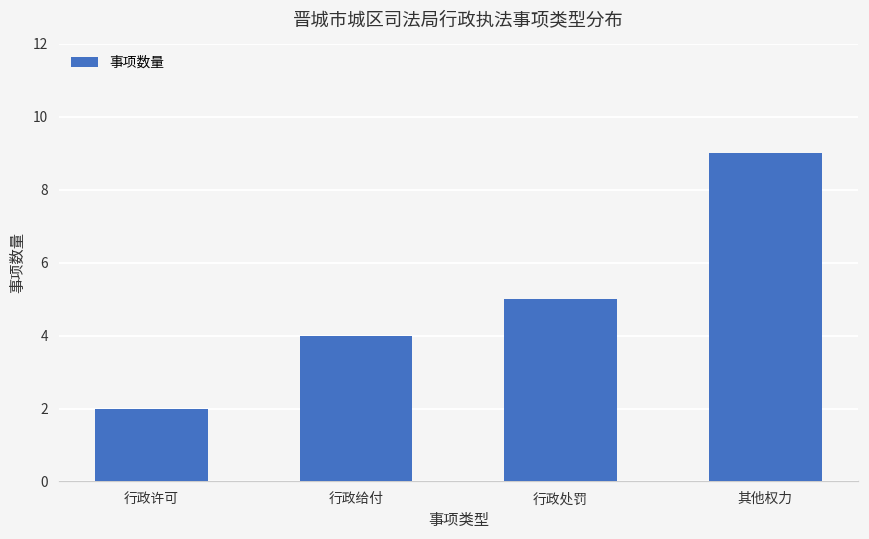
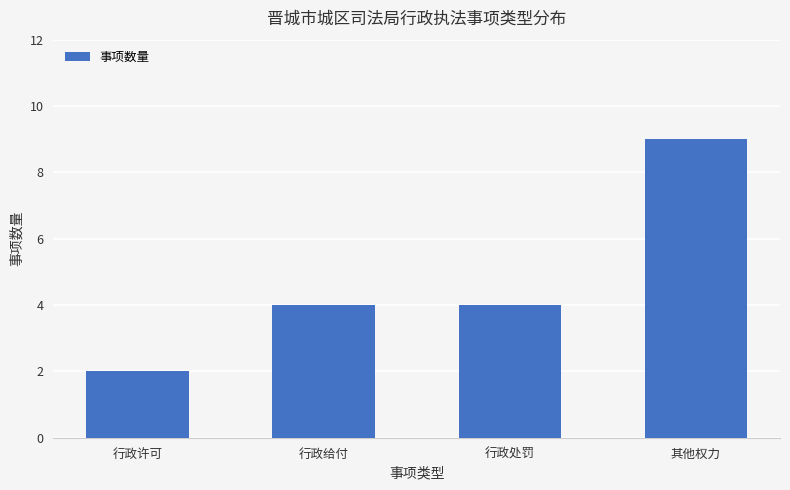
  {
    "行政许可": 2,
    "行政给付": 4,
-   "行政处罚": 5,
+   "行政处罚": 4,
    "其他权力": 9
  }
